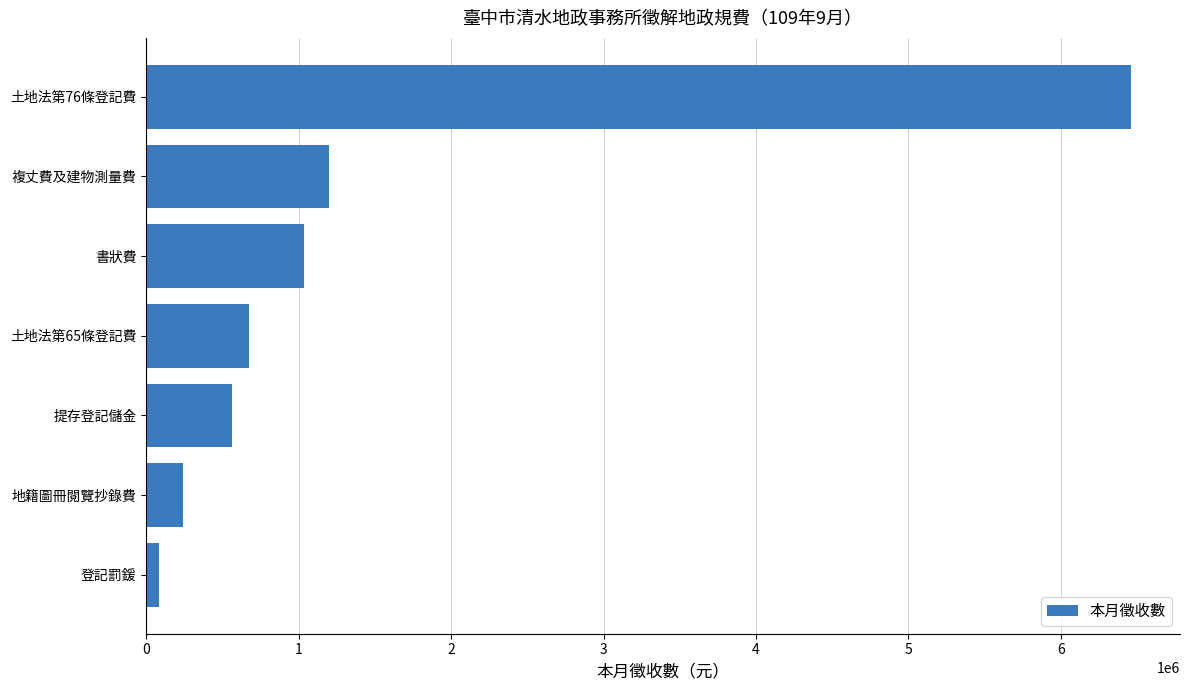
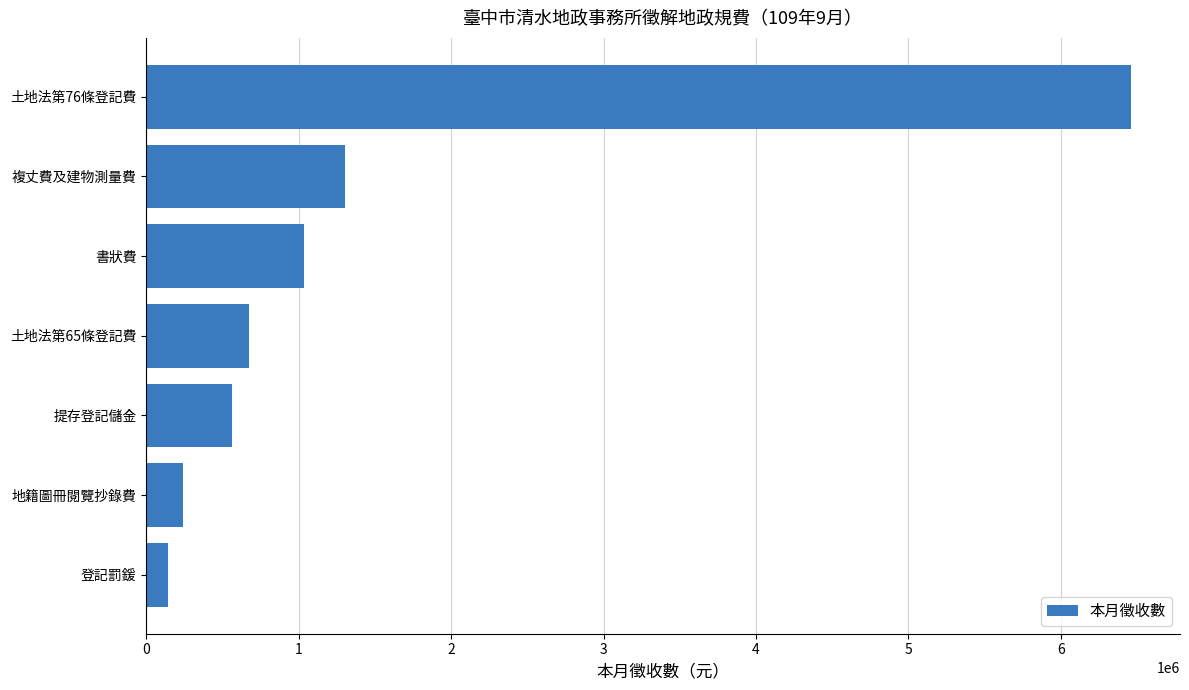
  {
    "土地法第76條登記費": 6460000,
-   "複丈費及建物測量費": 1200000,
+   "複丈費及建物測量費": 1300000,
    "書狀費": 1040000,
    "土地法第65條登記費": 670000,
    "提存登記儲金": 560000,
    "地籍圖冊閱覽抄錄費": 240000,
-   "登記罰鍰": 80000
+   "登記罰鍰": 140000
  }
